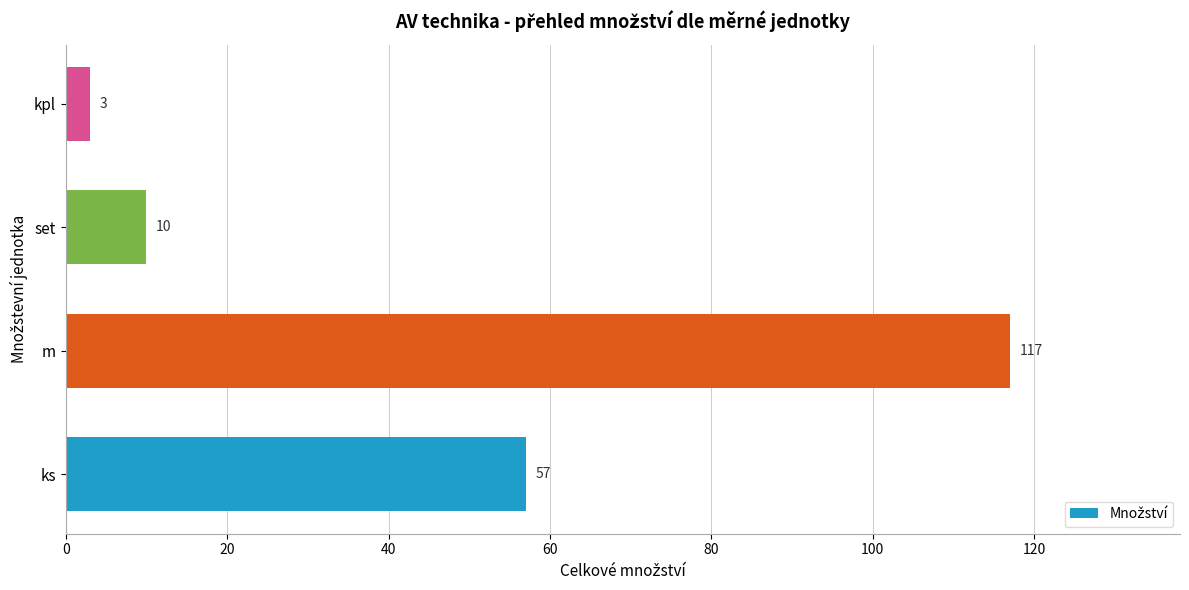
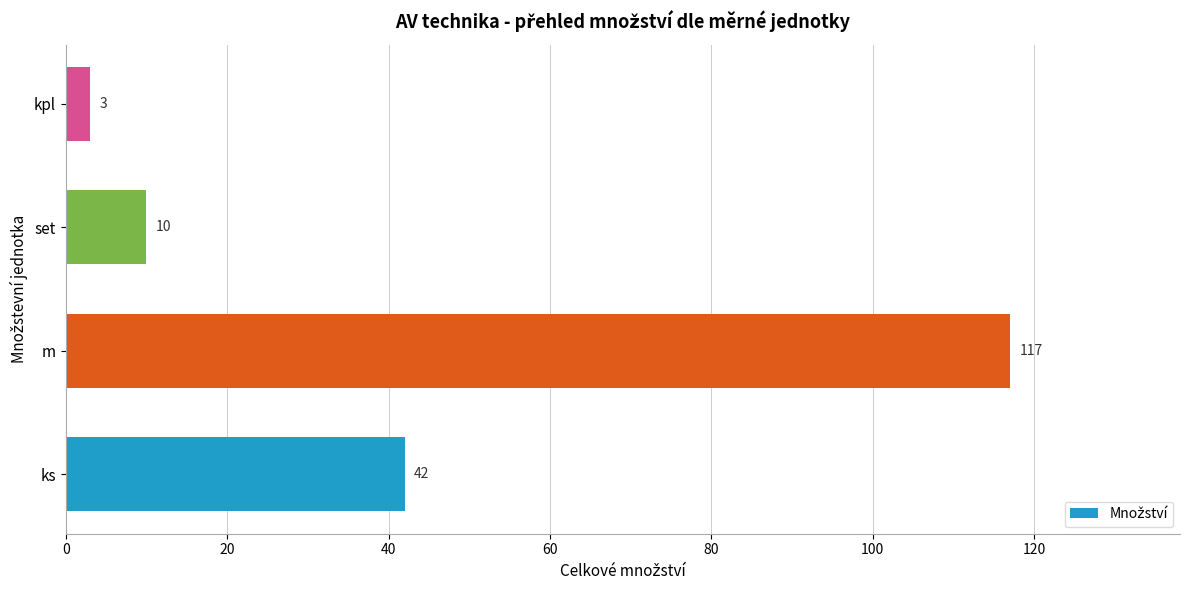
  {
    "kpl": 3,
    "set": 10,
    "m": 117,
-   "ks": 57
+   "ks": 42
  }
